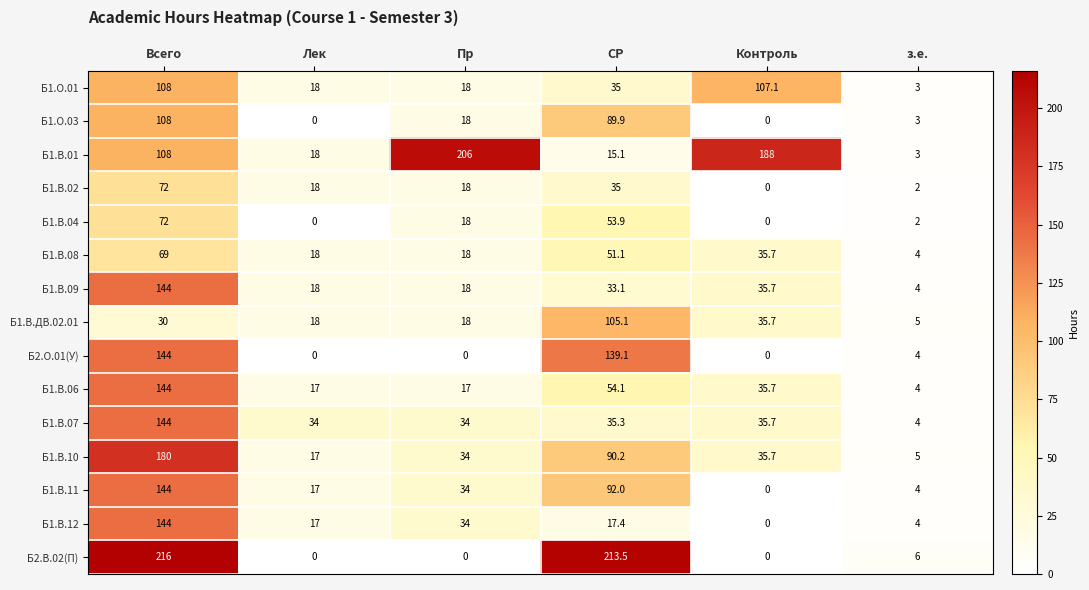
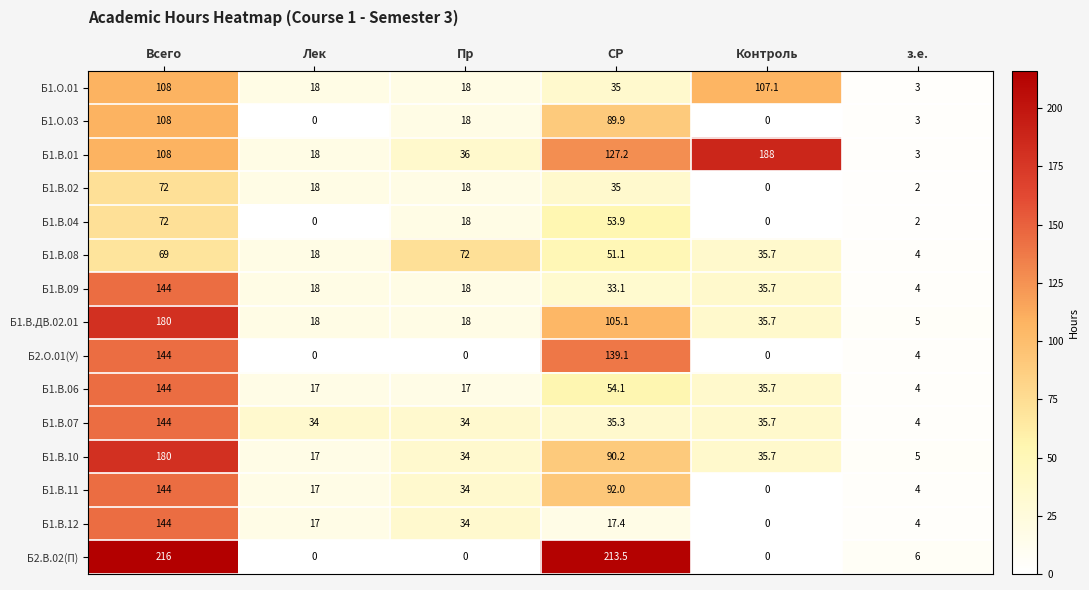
  {
    "Б1.О.01": {
      "Всего": 108,
      "Лек": 18,
      "Пр": 18,
      "СР": 35,
      "Контроль": 107.1,
      "з.е.": 3
    },
    "Б1.О.03": {
      "Всего": 108,
      "Лек": 0,
      "Пр": 18,
      "СР": 89.9,
      "Контроль": 0,
      "з.е.": 3
    },
    "Б1.В.01": {
      "Всего": 108,
      "Лек": 18,
-     "Пр": 206,
-     "СР": 15.1,
+     "Пр": 36,
+     "СР": 127.2,
      "Контроль": 188,
      "з.е.": 3
    },
    "Б1.В.02": {
      "Всего": 72,
      "Лек": 18,
      "Пр": 18,
      "СР": 35,
      "Контроль": 0,
      "з.е.": 2
    },
    "Б1.В.04": {
      "Всего": 72,
      "Лек": 0,
      "Пр": 18,
      "СР": 53.9,
      "Контроль": 0,
      "з.е.": 2
    },
    "Б1.В.08": {
      "Всего": 69,
      "Лек": 18,
-     "Пр": 18,
+     "Пр": 72,
      "СР": 51.1,
      "Контроль": 35.7,
      "з.е.": 4
    },
    "Б1.В.09": {
      "Всего": 144,
      "Лек": 18,
      "Пр": 18,
      "СР": 33.1,
      "Контроль": 35.7,
      "з.е.": 4
    },
    "Б1.В.ДВ.02.01": {
-     "Всего": 30,
+     "Всего": 180,
      "Лек": 18,
      "Пр": 18,
      "СР": 105.1,
      "Контроль": 35.7,
      "з.е.": 5
    },
    "Б2.О.01(У)": {
      "Всего": 144,
      "Лек": 0,
      "Пр": 0,
      "СР": 139.1,
      "Контроль": 0,
      "з.е.": 4
    },
    "Б1.В.06": {
      "Всего": 144,
      "Лек": 17,
      "Пр": 17,
      "СР": 54.1,
      "Контроль": 35.7,
      "з.е.": 4
    },
    "Б1.В.07": {
      "Всего": 144,
      "Лек": 34,
      "Пр": 34,
      "СР": 35.3,
      "Контроль": 35.7,
      "з.е.": 4
    },
    "Б1.В.10": {
      "Всего": 180,
      "Лек": 17,
      "Пр": 34,
      "СР": 90.2,
      "Контроль": 35.7,
      "з.е.": 5
    },
    "Б1.В.11": {
      "Всего": 144,
      "Лек": 17,
      "Пр": 34,
      "СР": 92.0,
      "Контроль": 0,
      "з.е.": 4
    },
    "Б1.В.12": {
      "Всего": 144,
      "Лек": 17,
      "Пр": 34,
      "СР": 17.4,
      "Контроль": 0,
      "з.е.": 4
    },
    "Б2.В.02(П)": {
      "Всего": 216,
      "Лек": 0,
      "Пр": 0,
      "СР": 213.5,
      "Контроль": 0,
      "з.е.": 6
    }
  }
